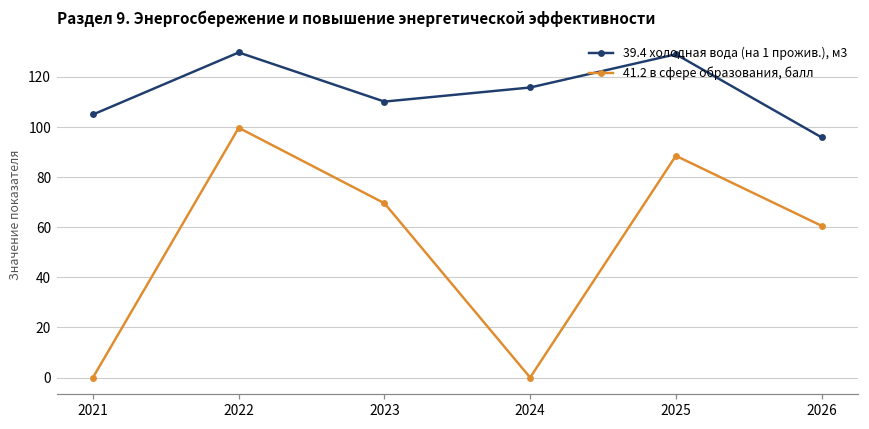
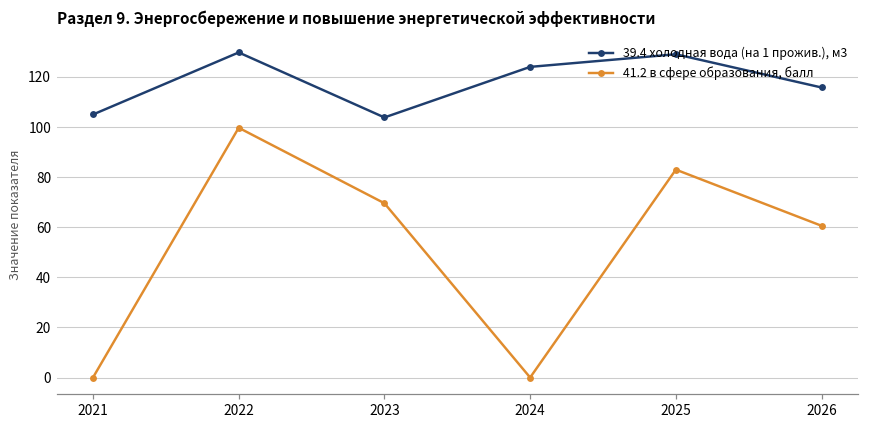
  {
    "39.4 холодная вода (на 1 прожив.), м3": {
      "2021": 105,
      "2022": 130,
-     "2023": 110,
-     "2024": 116,
+     "2023": 104,
+     "2024": 124,
      "2025": 129,
-     "2026": 96
+     "2026": 116
    },
    "41.2 в сфере образования, балл": {
      "2021": 0,
      "2022": 100,
      "2023": 70,
      "2024": 0,
-     "2025": 89,
+     "2025": 83,
      "2026": 61
    }
  }
